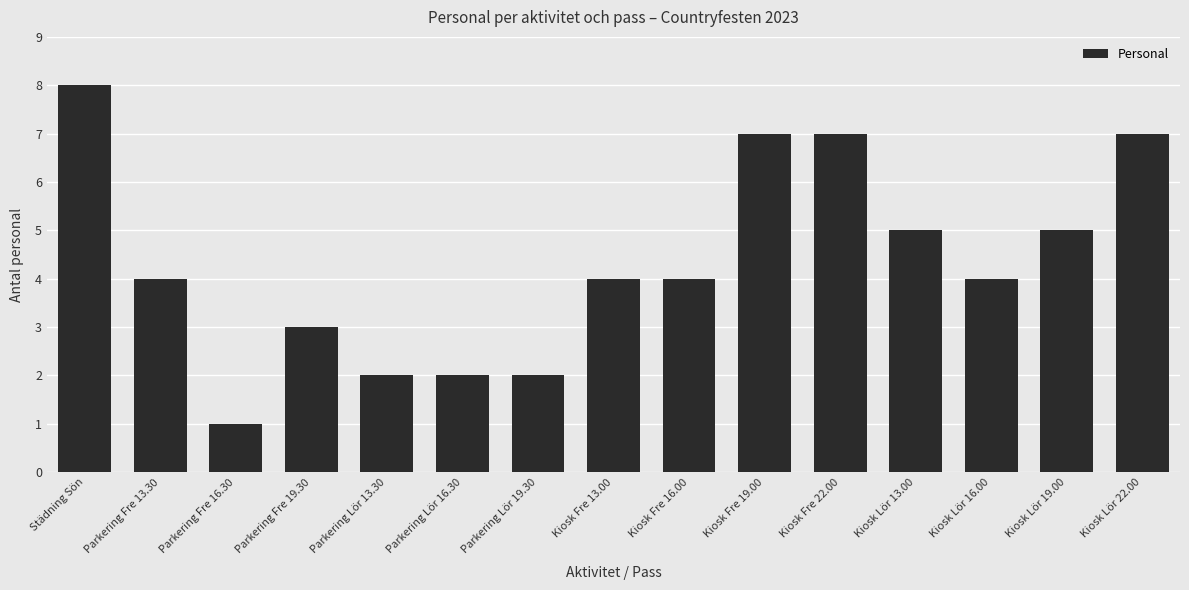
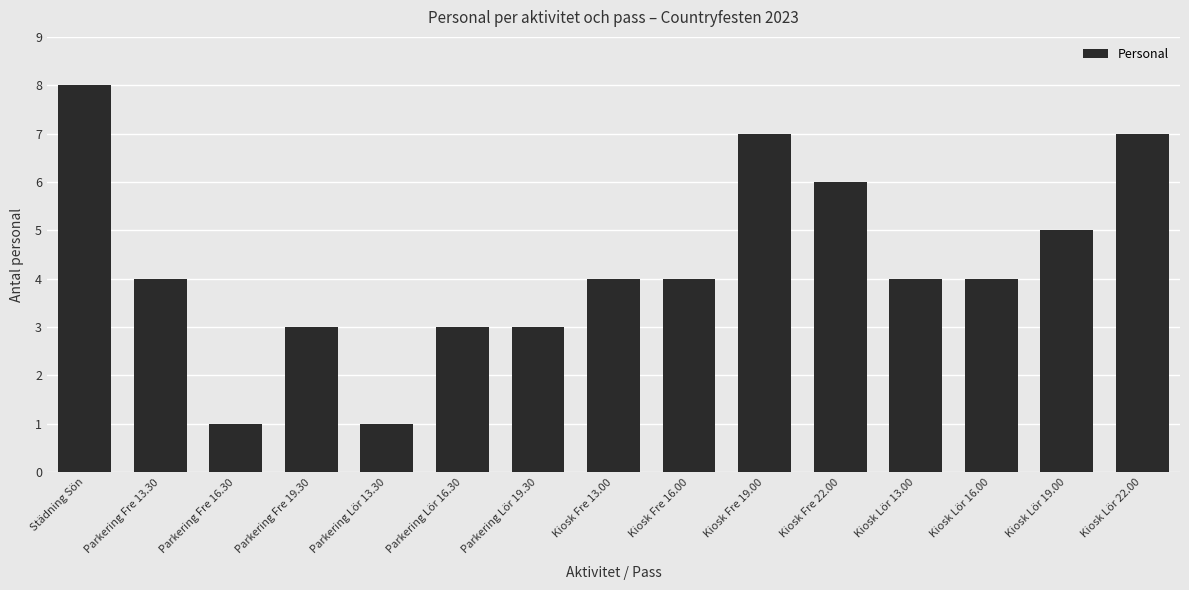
  {
    "Städning Sön": 8,
    "Parkering Fre 13.30": 4,
    "Parkering Fre 16.30": 1,
    "Parkering Fre 19.30": 3,
-   "Parkering Lör 13.30": 2,
-   "Parkering Lör 16.30": 2,
-   "Parkering Lör 19.30": 2,
+   "Parkering Lör 13.30": 1,
+   "Parkering Lör 16.30": 3,
+   "Parkering Lör 19.30": 3,
    "Kiosk Fre 13.00": 4,
    "Kiosk Fre 16.00": 4,
    "Kiosk Fre 19.00": 7,
-   "Kiosk Fre 22.00": 7,
-   "Kiosk Lör 13.00": 5,
+   "Kiosk Fre 22.00": 6,
+   "Kiosk Lör 13.00": 4,
    "Kiosk Lör 16.00": 4,
    "Kiosk Lör 19.00": 5,
    "Kiosk Lör 22.00": 7
  }
